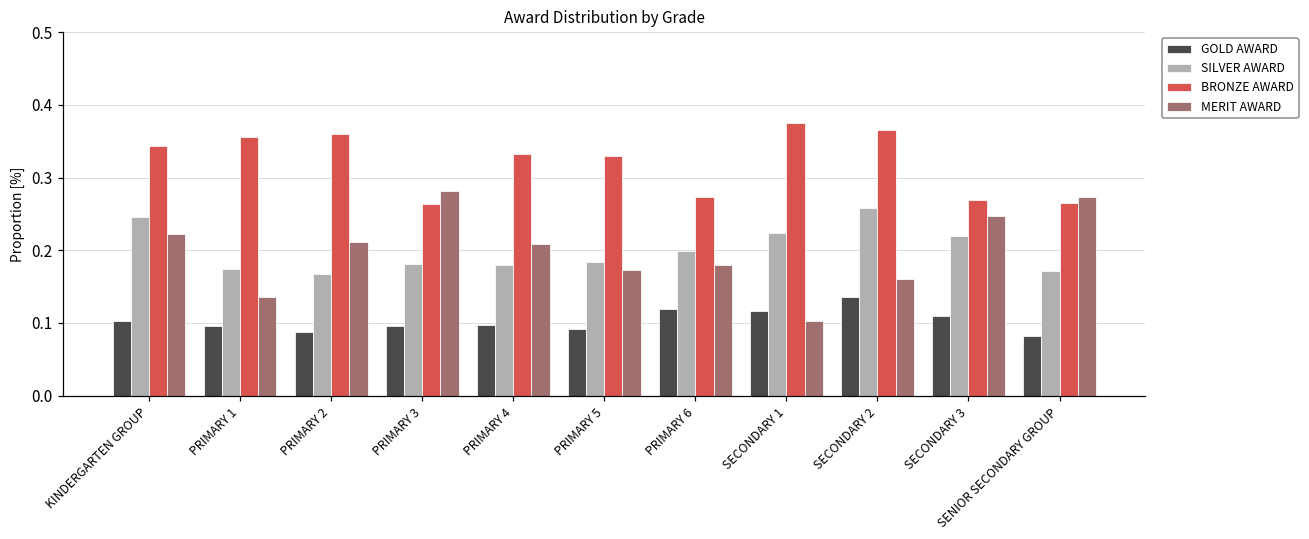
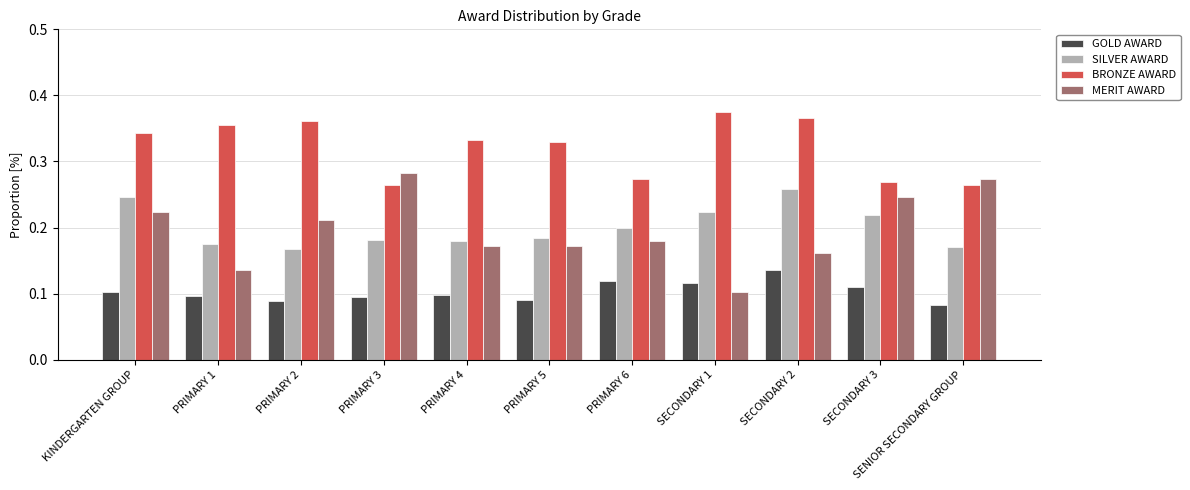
  {
    "GOLD AWARD": {
      "KINDERGARTEN GROUP": 0.10,
      "PRIMARY 1": 0.10,
      "PRIMARY 2": 0.09,
      "PRIMARY 3": 0.10,
      "PRIMARY 4": 0.10,
      "PRIMARY 5": 0.09,
      "PRIMARY 6": 0.12,
      "SECONDARY 1": 0.12,
      "SECONDARY 2": 0.14,
      "SECONDARY 3": 0.11,
      "SENIOR SECONDARY GROUP": 0.08
    },
    "SILVER AWARD": {
      "KINDERGARTEN GROUP": 0.25,
      "PRIMARY 1": 0.17,
      "PRIMARY 2": 0.17,
      "PRIMARY 3": 0.18,
      "PRIMARY 4": 0.18,
      "PRIMARY 5": 0.18,
      "PRIMARY 6": 0.20,
      "SECONDARY 1": 0.22,
      "SECONDARY 2": 0.26,
      "SECONDARY 3": 0.22,
      "SENIOR SECONDARY GROUP": 0.17
    },
    "BRONZE AWARD": {
      "KINDERGARTEN GROUP": 0.34,
      "PRIMARY 1": 0.36,
      "PRIMARY 2": 0.36,
      "PRIMARY 3": 0.26,
      "PRIMARY 4": 0.33,
      "PRIMARY 5": 0.33,
      "PRIMARY 6": 0.27,
      "SECONDARY 1": 0.38,
      "SECONDARY 2": 0.37,
      "SECONDARY 3": 0.27,
      "SENIOR SECONDARY GROUP": 0.26
    },
    "MERIT AWARD": {
      "KINDERGARTEN GROUP": 0.22,
      "PRIMARY 1": 0.14,
      "PRIMARY 2": 0.21,
      "PRIMARY 3": 0.28,
-     "PRIMARY 4": 0.21,
+     "PRIMARY 4": 0.17,
      "PRIMARY 5": 0.17,
      "PRIMARY 6": 0.18,
      "SECONDARY 1": 0.10,
      "SECONDARY 2": 0.16,
      "SECONDARY 3": 0.25,
      "SENIOR SECONDARY GROUP": 0.27
    }
  }
